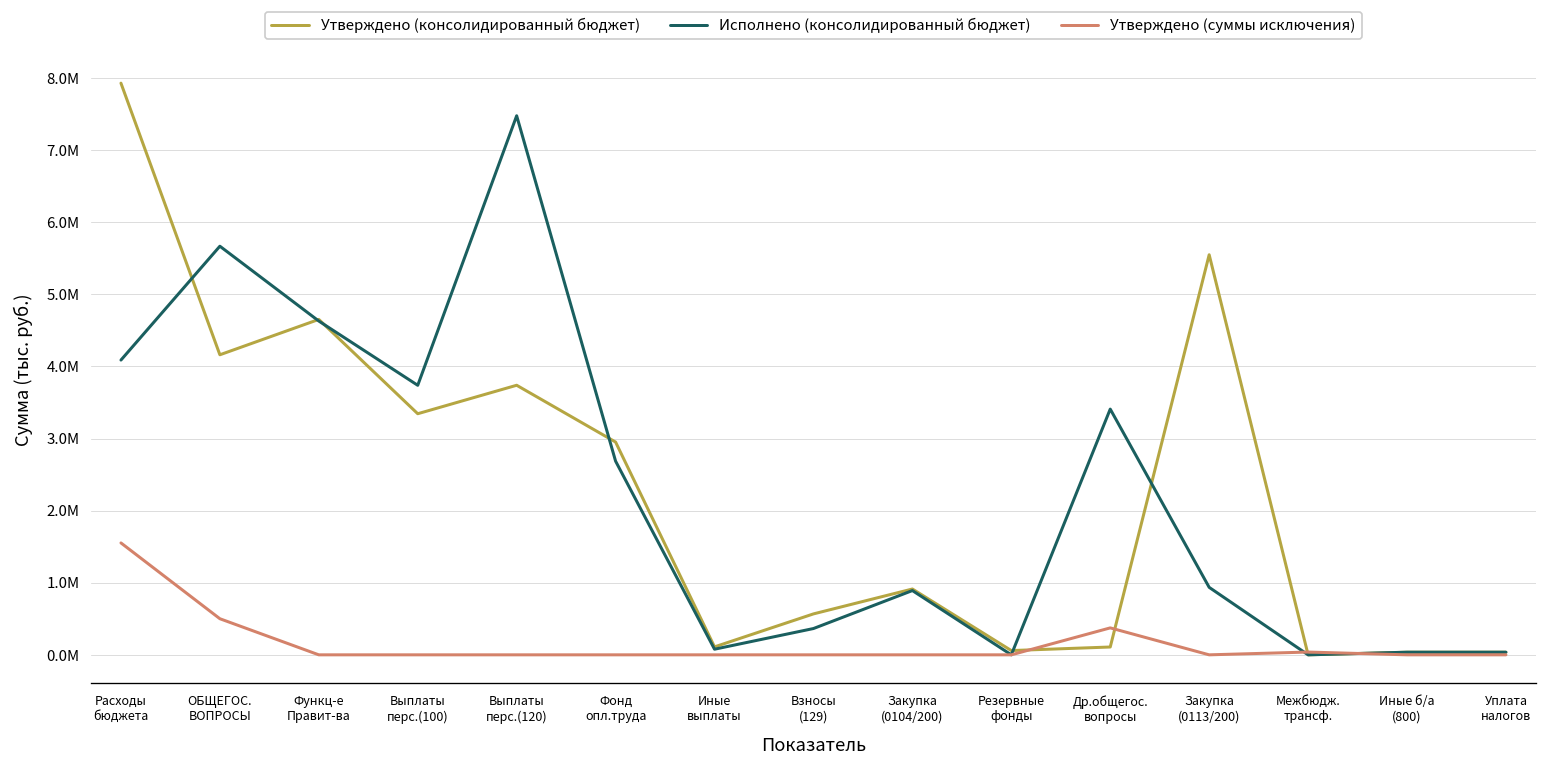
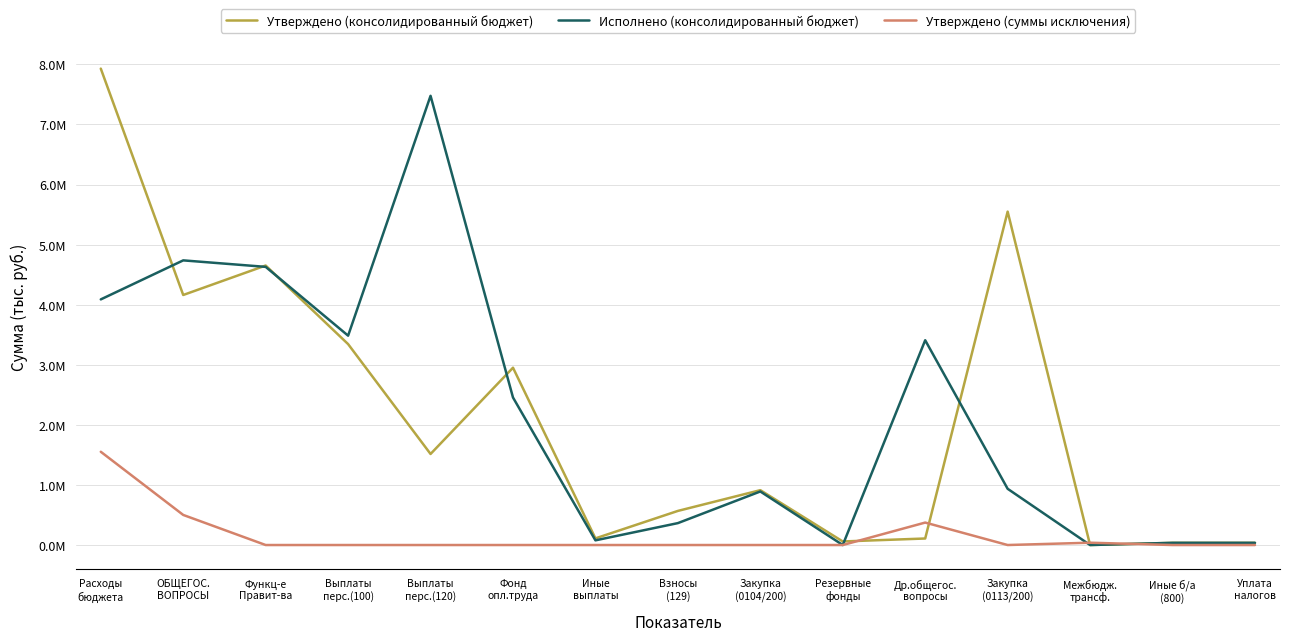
  {
    "Утверждено (консолидированный бюджет)": {
      "Расходы бюджета": 7900000,
      "ОБЩЕГОС. ВОПРОСЫ": 4200000,
      "Выплаты перс.(100)": 3300000,
-     "Выплаты перс.(120)": 3700000,
+     "Выплаты перс.(120)": 1500000,
      "Фонд опл.труда": 3000000,
      "Взносы (129)": 600000,
      "Резервные фонды": 100000,
      "Др.общегос. вопросы": 100000,
      "Закупка (0113/200)": 5500000
    },
    "Исполнено (консолидированный бюджет)": {
      "Расходы бюджета": 4100000,
-     "ОБЩЕГОС. ВОПРОСЫ": 5700000,
-     "Выплаты перс.(100)": 3700000,
+     "ОБЩЕГОС. ВОПРОСЫ": 4700000,
+     "Выплаты перс.(100)": 3500000,
      "Выплаты перс.(120)": 7500000,
-     "Фонд опл.труда": 2700000,
+     "Фонд опл.труда": 2500000,
      "Взносы (129)": 400000,
      "Др.общегос. вопросы": 3400000,
      "Закупка (0113/200)": 900000
    },
    "Утверждено (суммы исключения)": {
      "Расходы бюджета": 1600000,
      "ОБЩЕГОС. ВОПРОСЫ": 500000,
      "Функц-е Правит-ва": 0,
      "Выплаты перс.(100)": 0,
      "Выплаты перс.(120)": 0,
      "Фонд опл.труда": 0,
      "Иные выплаты": 0,
      "Взносы (129)": 0,
      "Закупка (0104/200)": 0,
      "Др.общегос. вопросы": 400000,
      "Закупка (0113/200)": 0
    }
  }
